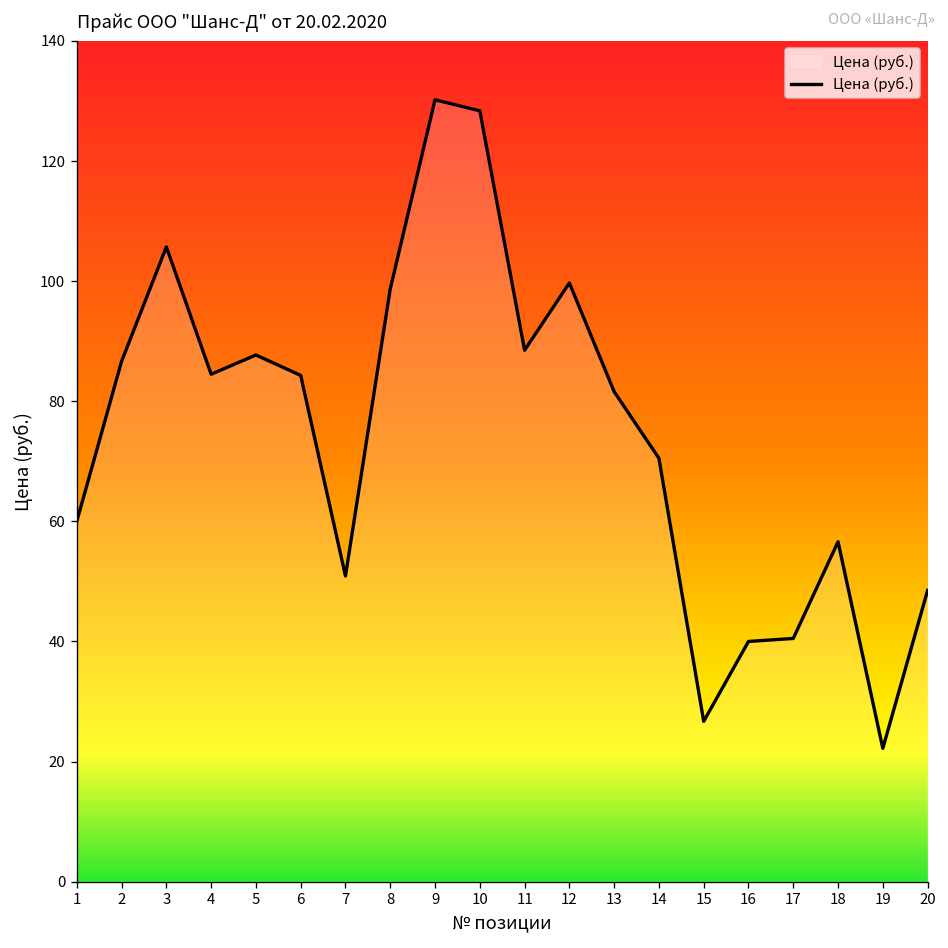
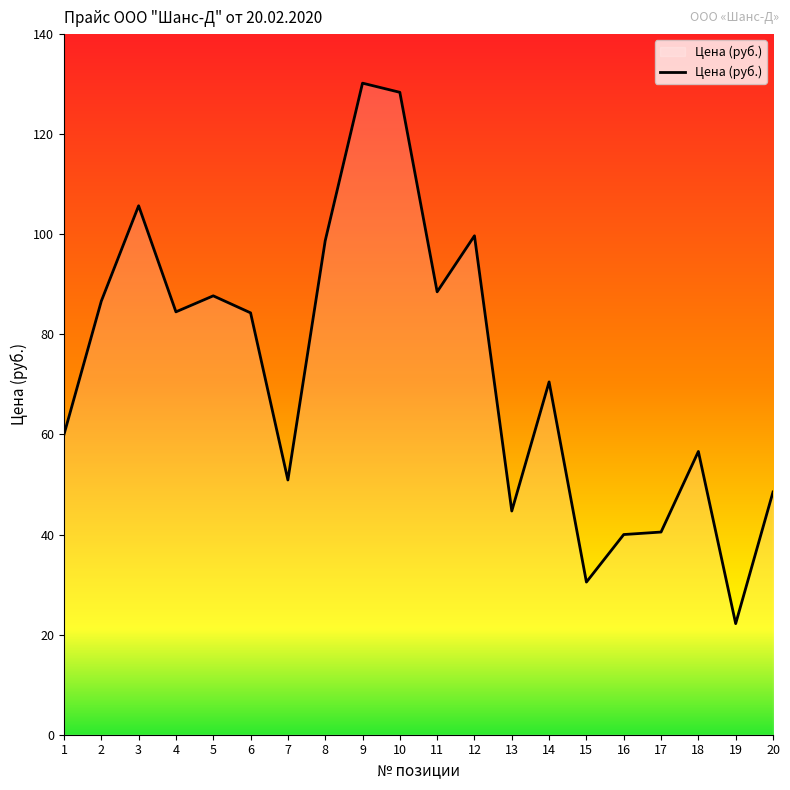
  {
    "1": 60,
    "2": 87,
    "3": 106,
    "4": 85,
    "5": 88,
    "6": 84,
    "7": 51,
    "8": 99,
    "9": 130,
    "10": 128,
    "11": 89,
    "12": 100,
-   "13": 82,
+   "13": 45,
    "14": 71,
-   "15": 27,
+   "15": 31,
    "16": 40,
    "17": 41,
    "18": 57,
    "19": 22,
    "20": 49
  }
